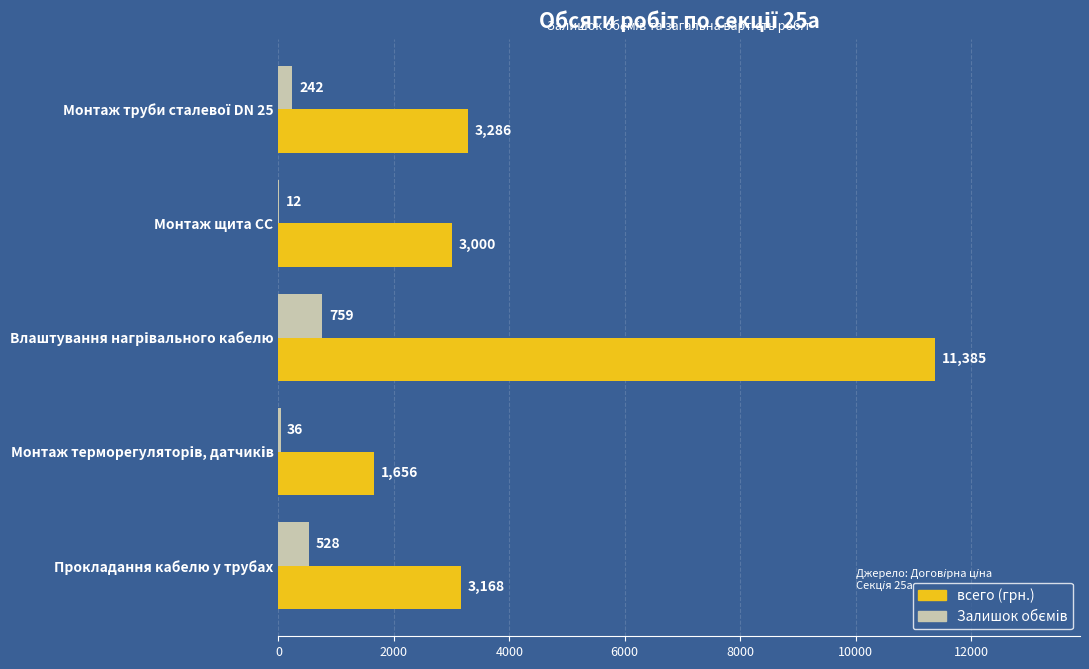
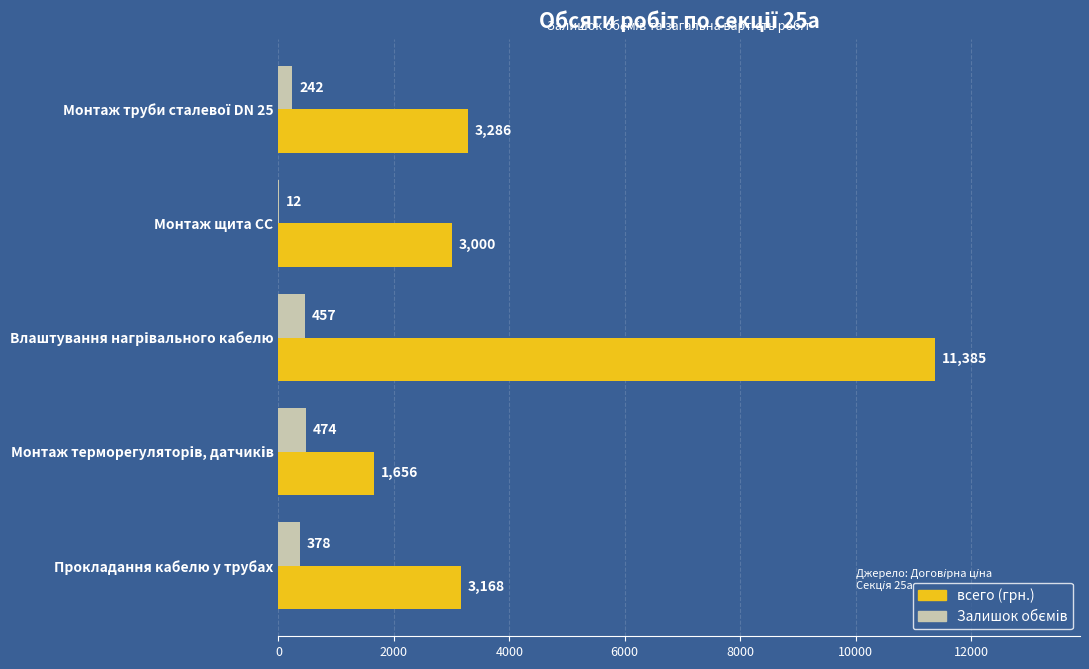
  {
    "всего (грн.)": {
      "Монтаж труби сталевої DN 25": "3,286",
      "Монтаж щита СС": "3,000",
      "Влаштування нагрівального кабелю": "11,385",
      "Монтаж терморегуляторів, датчиків": "1,656",
      "Прокладання кабелю у трубах": "3,168"
    },
    "Залишок обємів": {
      "Монтаж труби сталевої DN 25": "242",
      "Монтаж щита СС": "12",
-     "Влаштування нагрівального кабелю": "759",
-     "Монтаж терморегуляторів, датчиків": "36",
-     "Прокладання кабелю у трубах": "528"
+     "Влаштування нагрівального кабелю": "457",
+     "Монтаж терморегуляторів, датчиків": "474",
+     "Прокладання кабелю у трубах": "378"
    }
  }
